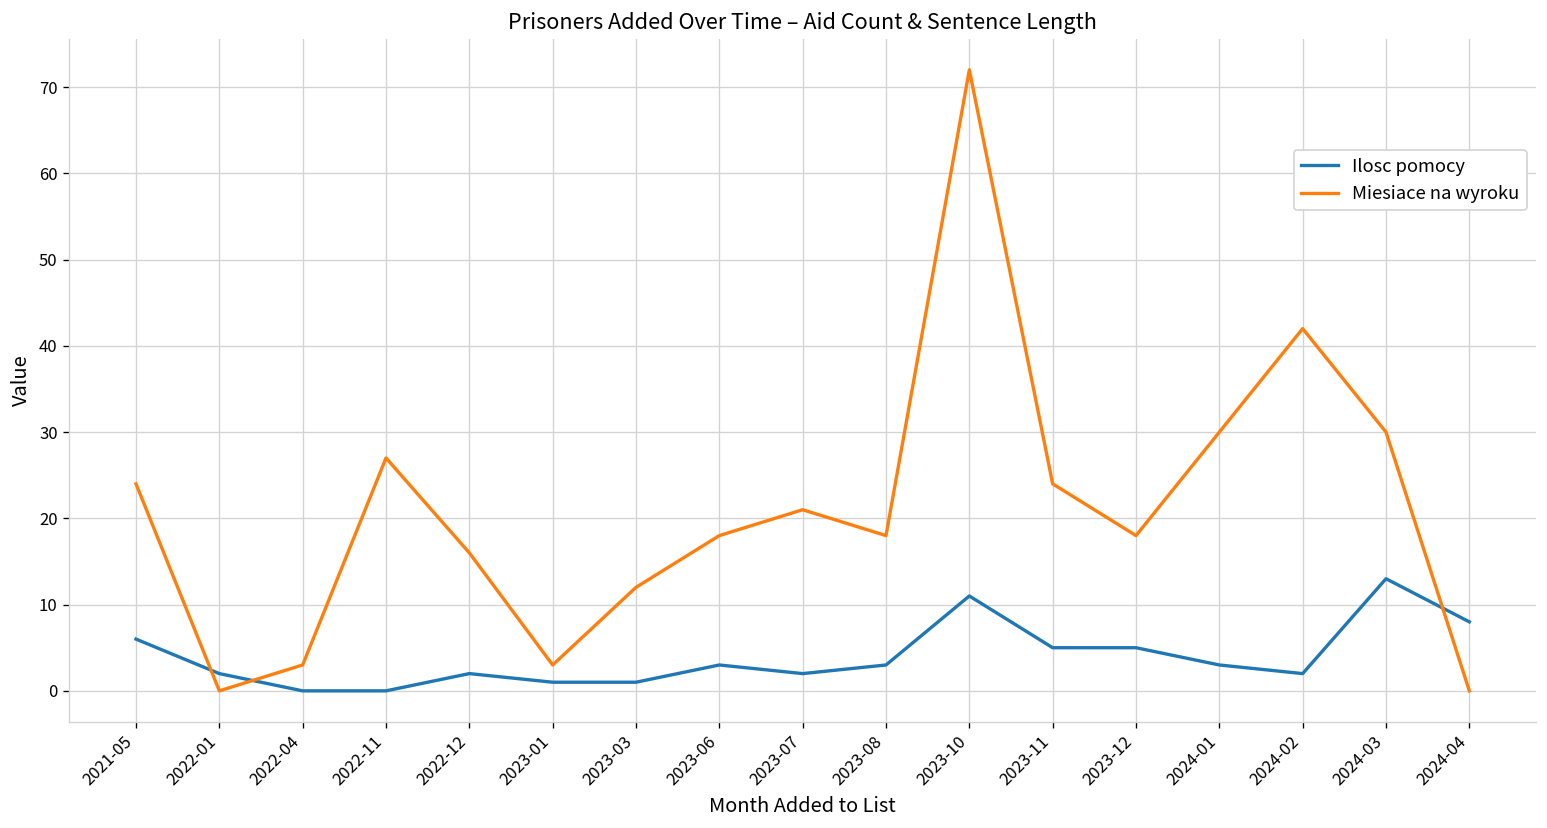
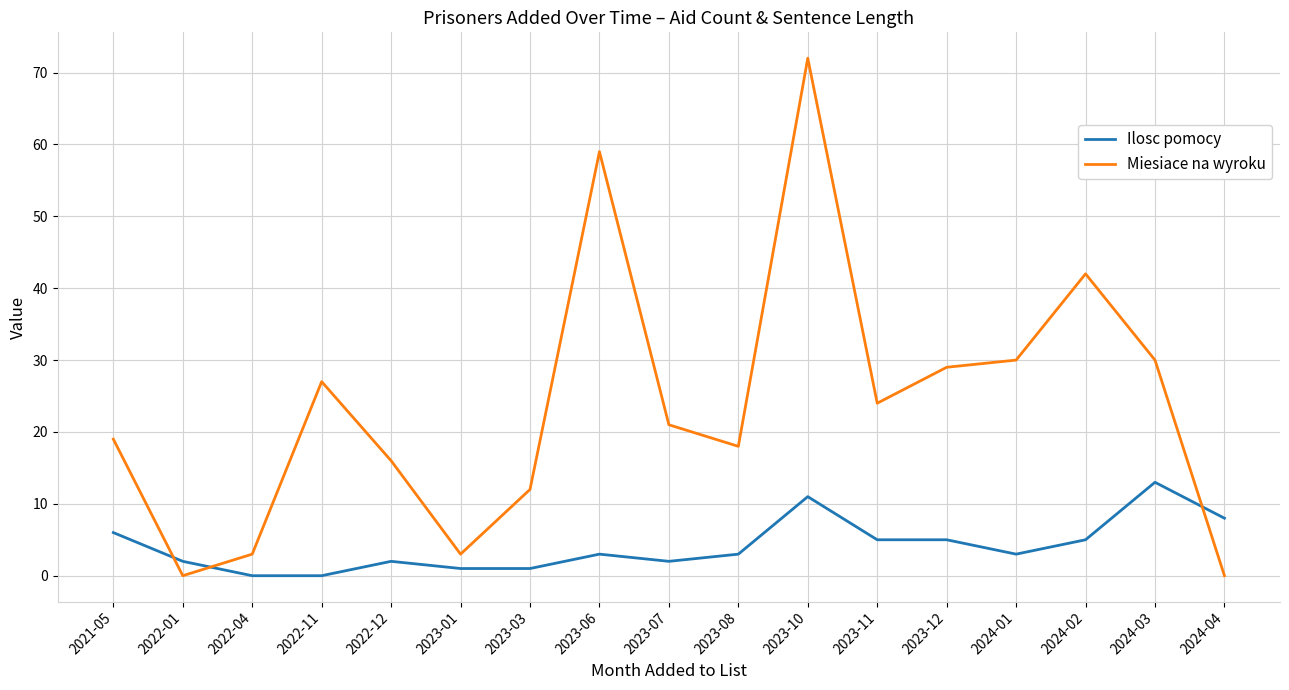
  {
    "Ilosc pomocy": {
      "2021-05": 6,
      "2022-01": 2,
      "2022-04": 0,
      "2022-11": 0,
      "2022-12": 2,
      "2023-01": 1,
      "2023-03": 1,
      "2023-06": 3,
      "2023-07": 2,
      "2023-08": 3,
      "2023-10": 11,
      "2023-11": 5,
      "2023-12": 5,
      "2024-01": 3,
-     "2024-02": 2,
+     "2024-02": 5,
      "2024-03": 13,
      "2024-04": 8
    },
    "Miesiace na wyroku": {
-     "2021-05": 24,
+     "2021-05": 19,
      "2022-01": 0,
      "2022-04": 3,
      "2022-11": 27,
      "2022-12": 16,
      "2023-01": 3,
      "2023-03": 12,
-     "2023-06": 18,
+     "2023-06": 59,
      "2023-07": 21,
      "2023-08": 18,
      "2023-10": 72,
      "2023-11": 24,
-     "2023-12": 18,
+     "2023-12": 29,
      "2024-01": 30,
      "2024-02": 42,
      "2024-03": 30,
      "2024-04": 0
    }
  }
